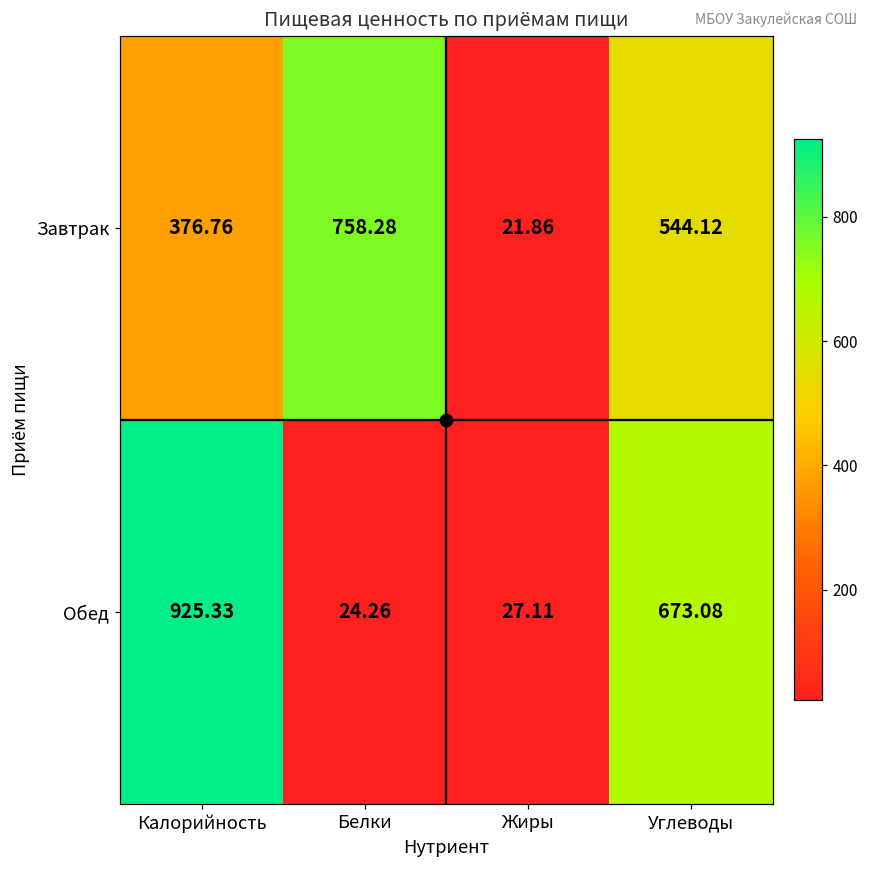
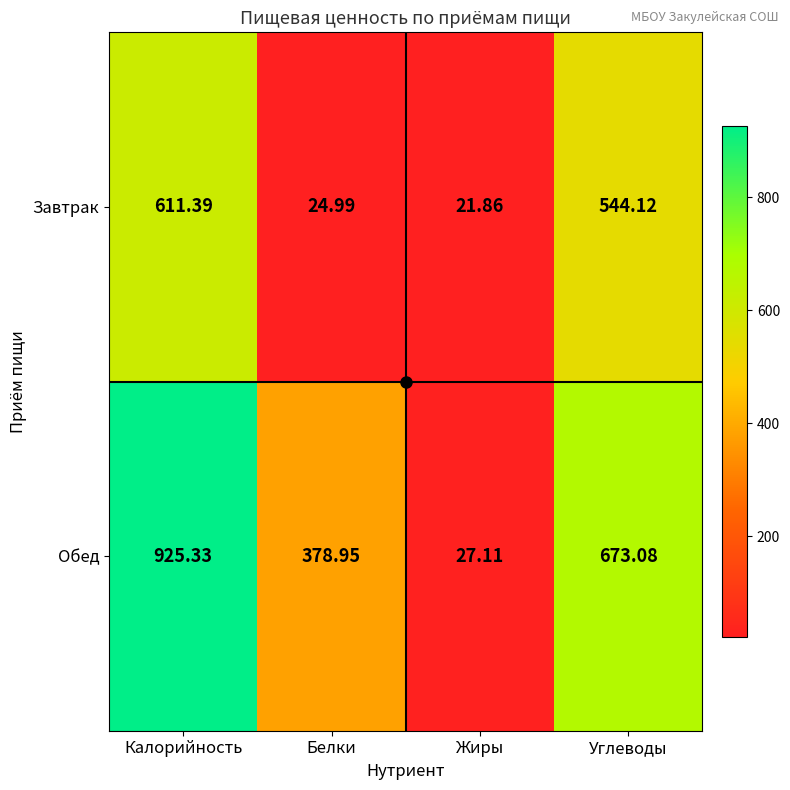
  {
    "Завтрак": {
-     "Калорийность": 376.76,
-     "Белки": 758.28,
+     "Калорийность": 611.39,
+     "Белки": 24.99,
      "Жиры": 21.86,
      "Углеводы": 544.12
    },
    "Обед": {
      "Калорийность": 925.33,
-     "Белки": 24.26,
+     "Белки": 378.95,
      "Жиры": 27.11,
      "Углеводы": 673.08
    }
  }
